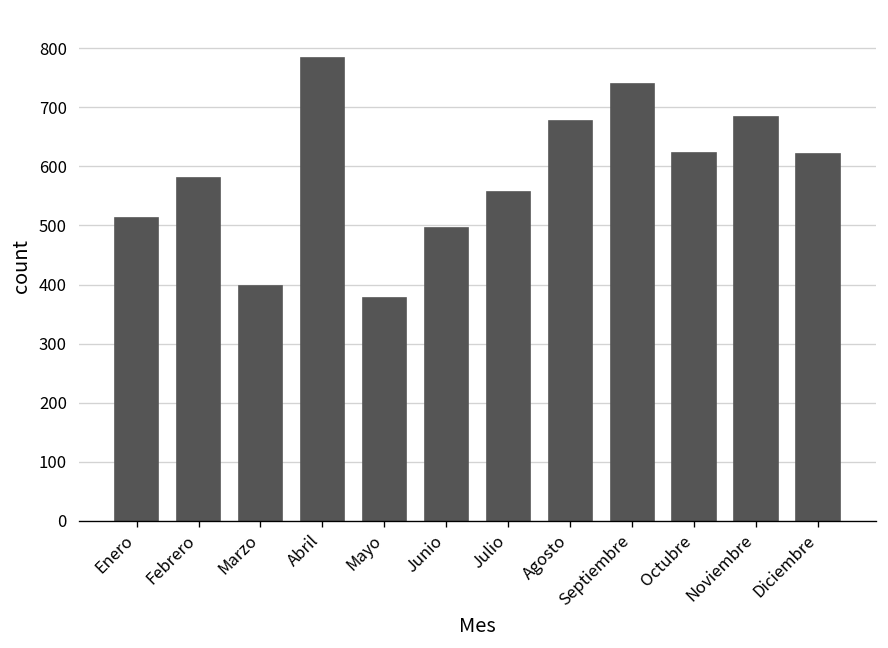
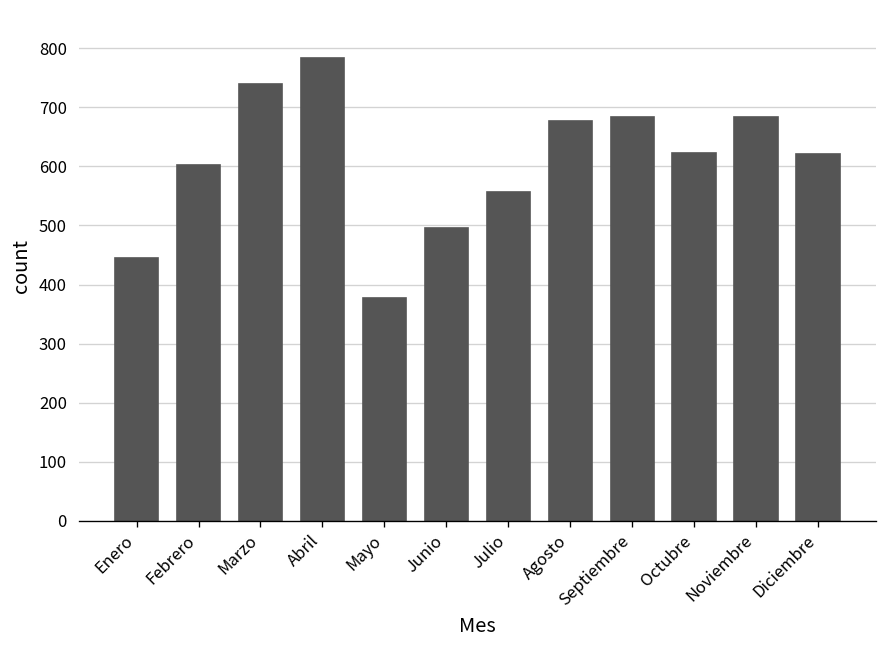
  {
-   "Enero": 510,
-   "Febrero": 580,
-   "Marzo": 400,
+   "Enero": 450,
+   "Febrero": 600,
+   "Marzo": 740,
    "Abril": 780,
    "Mayo": 380,
    "Junio": 500,
    "Julio": 560,
    "Agosto": 680,
-   "Septiembre": 740,
+   "Septiembre": 680,
    "Octubre": 620,
    "Noviembre": 680,
    "Diciembre": 620
  }
